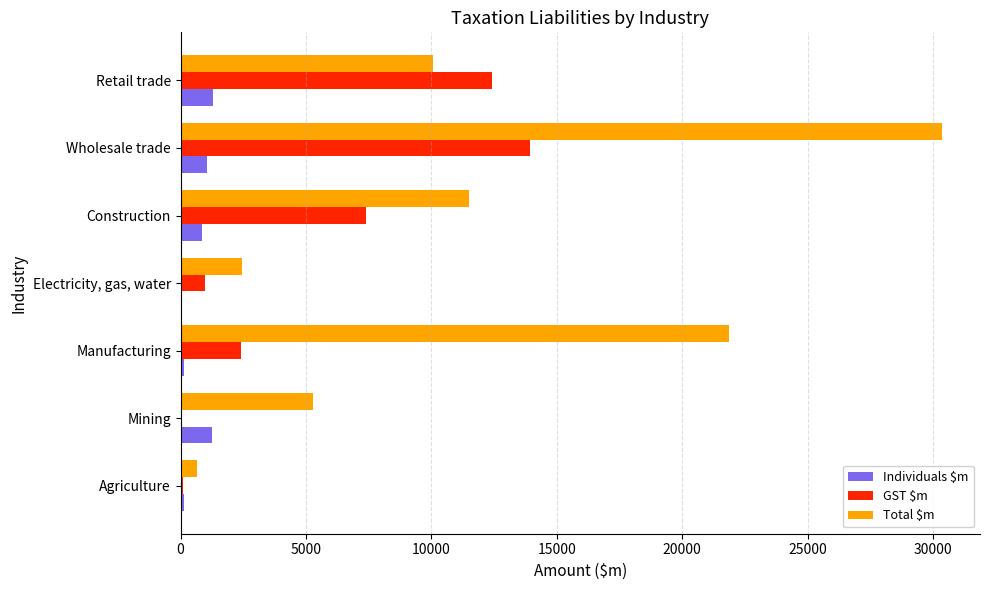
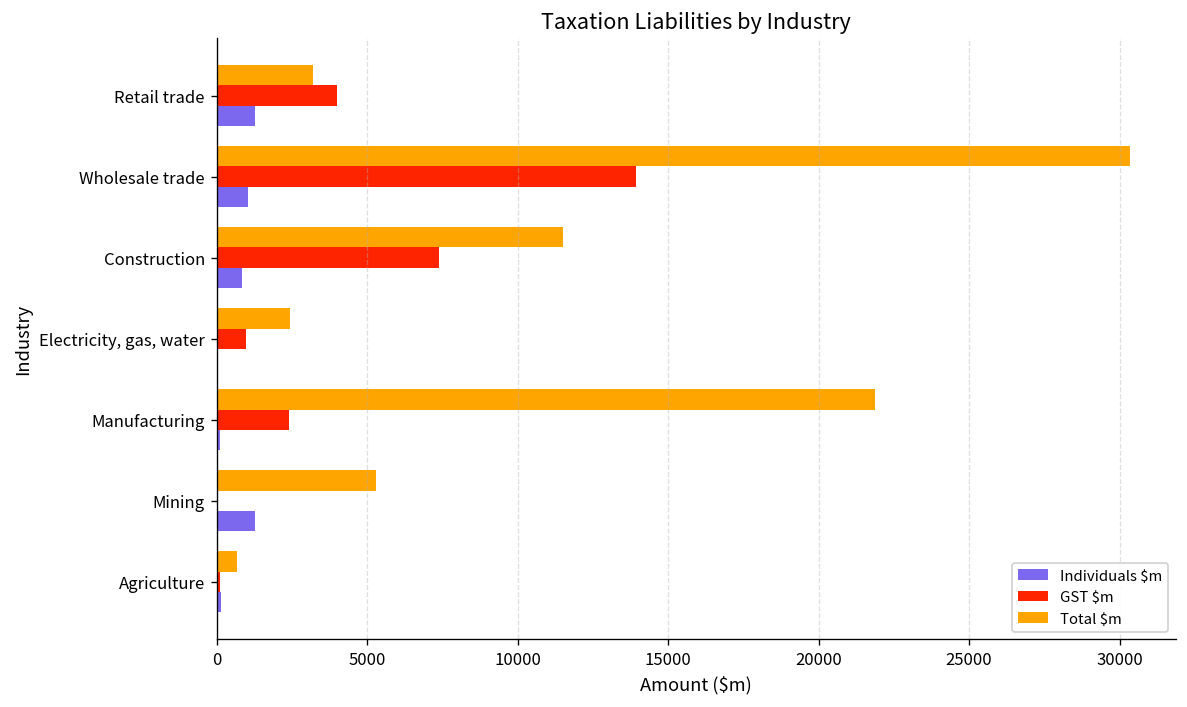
  {
    "Individuals $m": {
      "Retail trade": 1300,
      "Wholesale trade": 1000,
      "Construction": 800,
      "Manufacturing": 100,
      "Mining": 1300,
      "Agriculture": 100
    },
    "GST $m": {
-     "Retail trade": 12400,
+     "Retail trade": 4000,
      "Wholesale trade": 13900,
      "Construction": 7400,
      "Electricity, gas, water": 1000,
      "Manufacturing": 2400,
      "Mining": 0,
      "Agriculture": 100
    },
    "Total $m": {
-     "Retail trade": 10100,
+     "Retail trade": 3200,
      "Wholesale trade": 30400,
      "Construction": 11500,
      "Electricity, gas, water": 2400,
      "Manufacturing": 21900,
      "Mining": 5300,
      "Agriculture": 700
    }
  }
